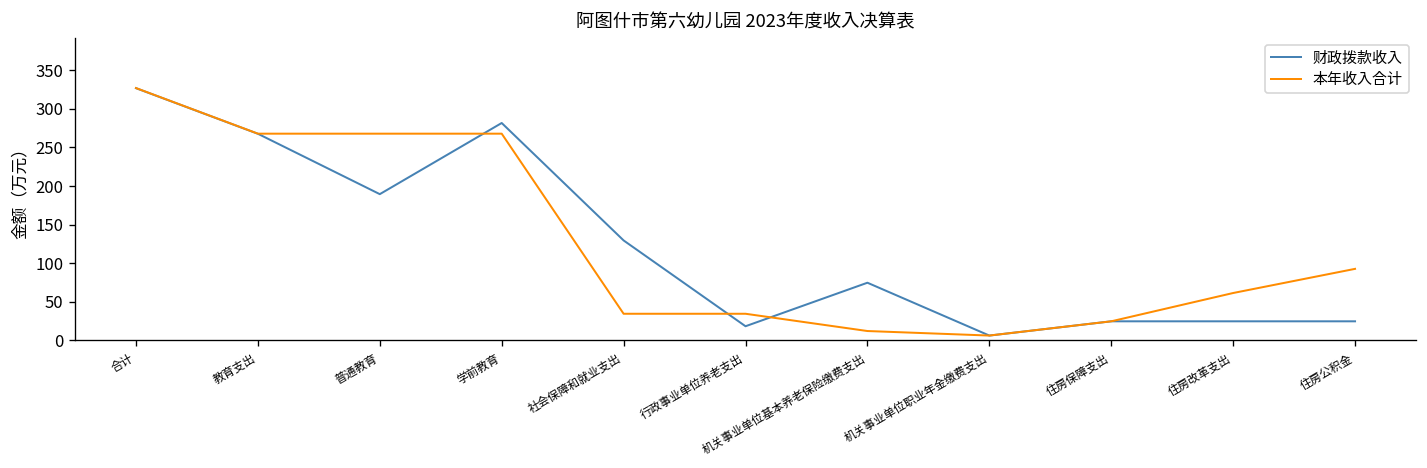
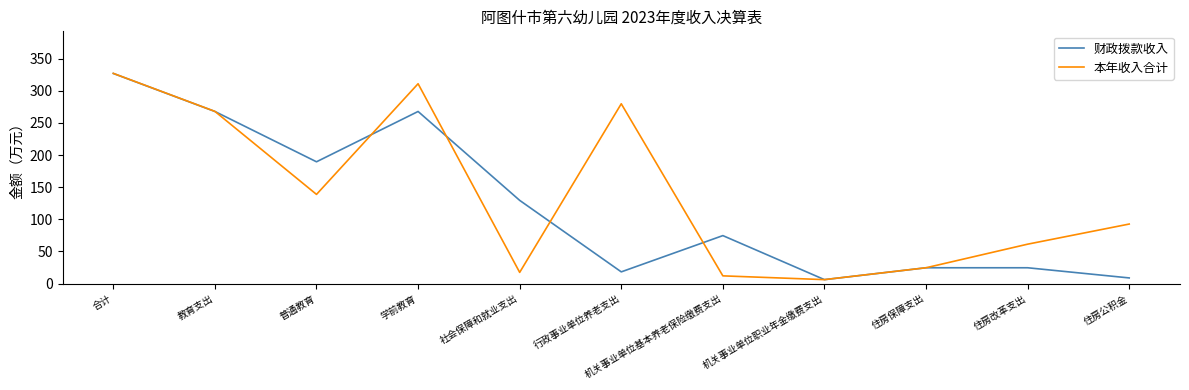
  {
    "财政拨款收入": {
      "普通教育": 190,
-     "学前教育": 280,
+     "学前教育": 270,
      "社会保障和就业支出": 130,
      "行政事业单位养老支出": 20,
      "机关事业单位基本养老保险缴费支出": 70,
      "住房改革支出": 20,
-     "住房公积金": 20
+     "住房公积金": 10
    },
    "本年收入合计": {
-     "普通教育": 270,
-     "学前教育": 270,
-     "社会保障和就业支出": 30,
-     "行政事业单位养老支出": 30,
+     "普通教育": 140,
+     "学前教育": 310,
+     "社会保障和就业支出": 20,
+     "行政事业单位养老支出": 280,
      "机关事业单位基本养老保险缴费支出": 10,
      "住房改革支出": 60,
      "住房公积金": 90
    }
  }
